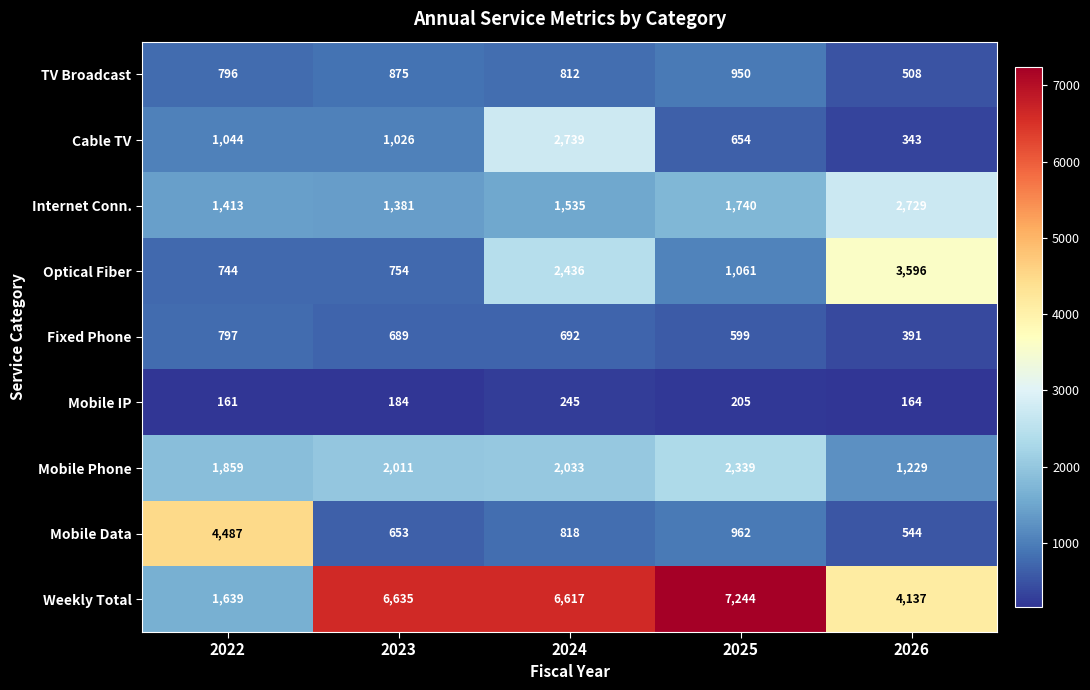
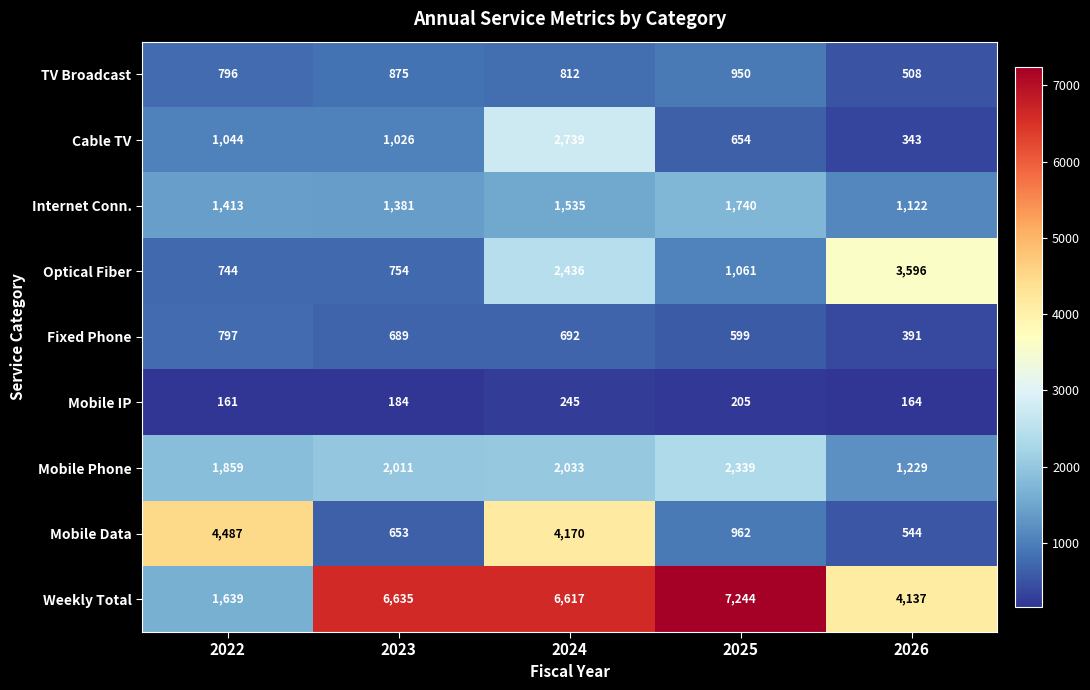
  {
    "TV Broadcast": {
      "2022": "796",
      "2023": "875",
      "2024": "812",
      "2025": "950",
      "2026": "508"
    },
    "Cable TV": {
      "2022": "1,044",
      "2023": "1,026",
      "2024": "2,739",
      "2025": "654",
      "2026": "343"
    },
    "Internet Conn.": {
      "2022": "1,413",
      "2023": "1,381",
      "2024": "1,535",
      "2025": "1,740",
-     "2026": "2,729"
+     "2026": "1,122"
    },
    "Optical Fiber": {
      "2022": "744",
      "2023": "754",
      "2024": "2,436",
      "2025": "1,061",
      "2026": "3,596"
    },
    "Fixed Phone": {
      "2022": "797",
      "2023": "689",
      "2024": "692",
      "2025": "599",
      "2026": "391"
    },
    "Mobile IP": {
      "2022": "161",
      "2023": "184",
      "2024": "245",
      "2025": "205",
      "2026": "164"
    },
    "Mobile Phone": {
      "2022": "1,859",
      "2023": "2,011",
      "2024": "2,033",
      "2025": "2,339",
      "2026": "1,229"
    },
    "Mobile Data": {
      "2022": "4,487",
      "2023": "653",
-     "2024": "818",
+     "2024": "4,170",
      "2025": "962",
      "2026": "544"
    },
    "Weekly Total": {
      "2022": "1,639",
      "2023": "6,635",
      "2024": "6,617",
      "2025": "7,244",
      "2026": "4,137"
    }
  }
